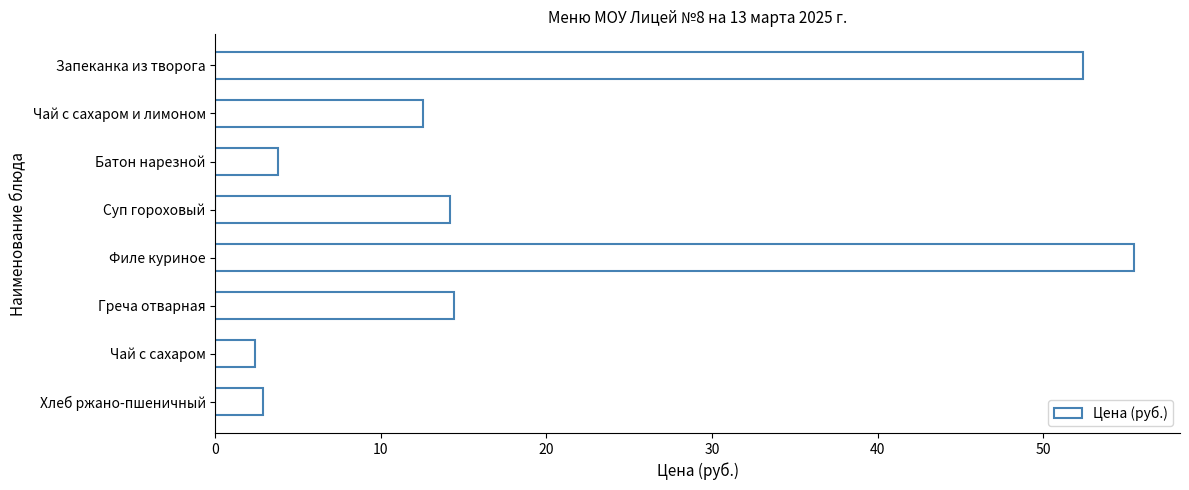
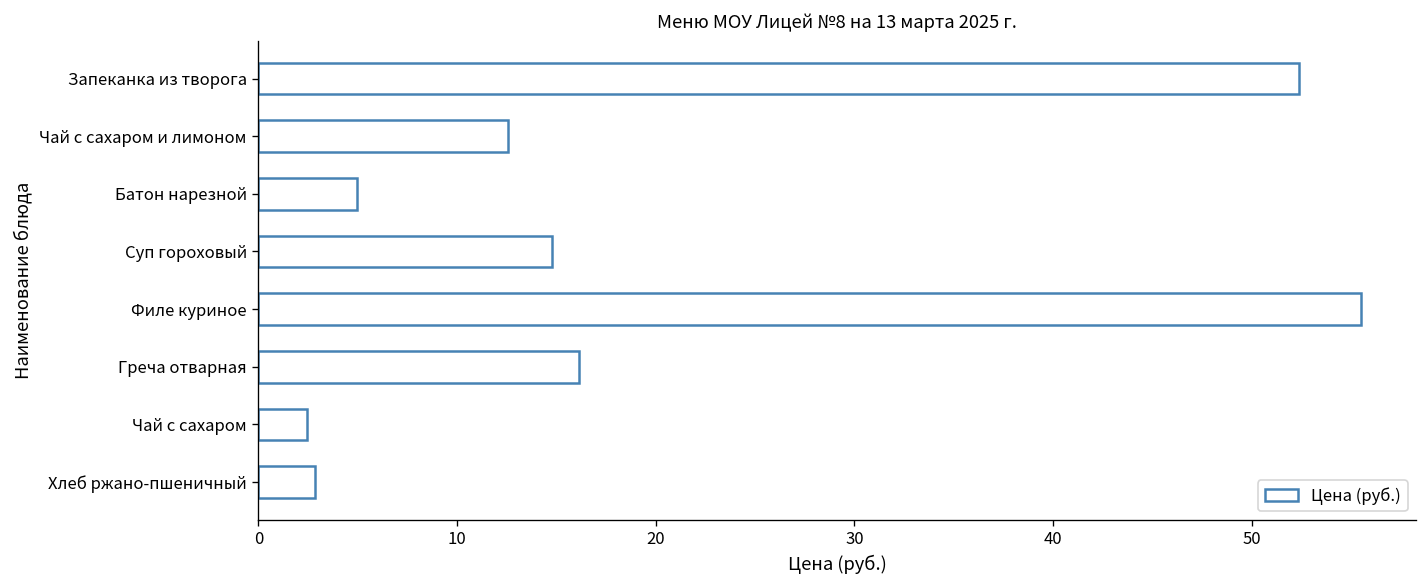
  {
    "Запеканка из творога": 52.4,
    "Чай с сахаром и лимоном": 12.6,
-   "Батон нарезной": 3.8,
-   "Суп гороховый": 14.2,
+   "Батон нарезной": 4.9,
+   "Суп гороховый": 14.8,
    "Филе куриное": 55.5,
-   "Греча отварная": 14.4,
+   "Греча отварная": 16.1,
    "Чай с сахаром": 2.4,
    "Хлеб ржано-пшеничный": 2.9
  }
